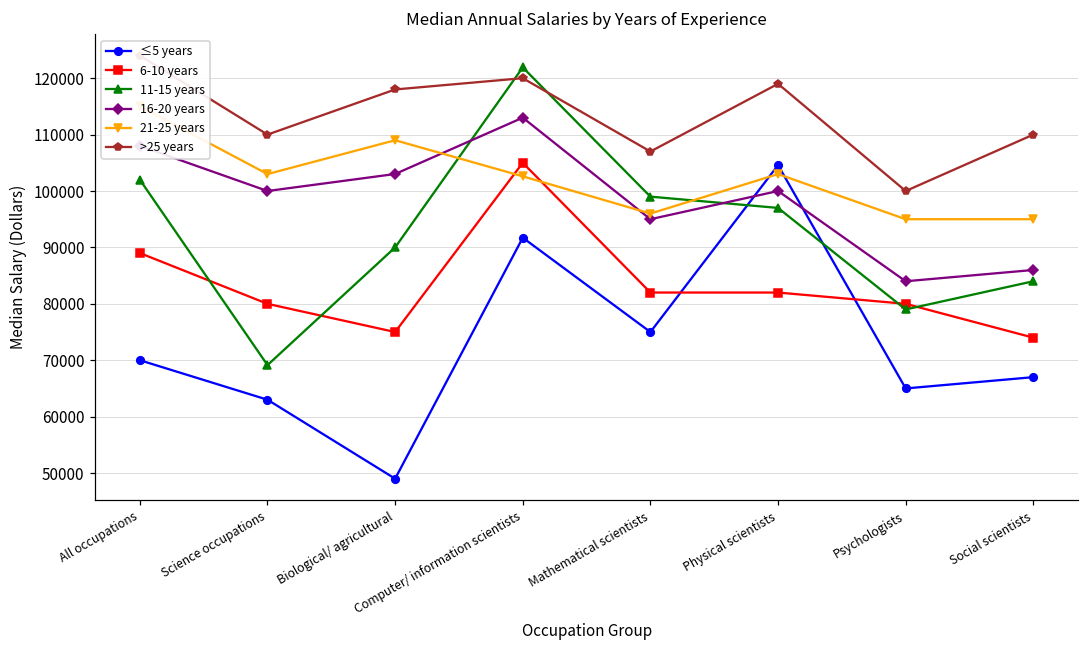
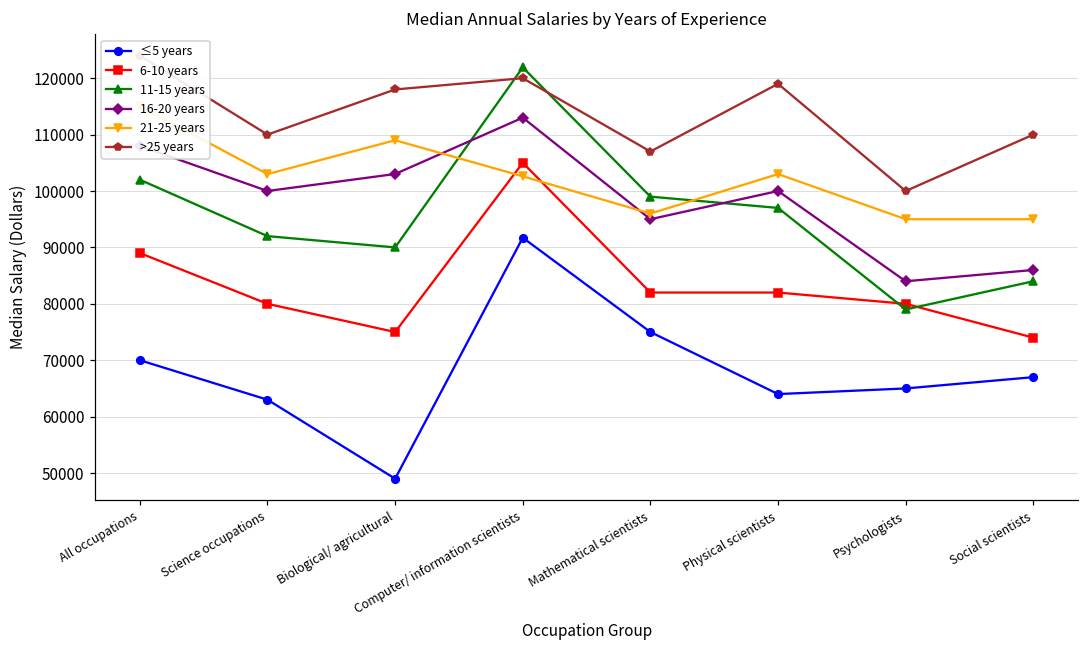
  {
    "≤5 years": {
      "All occupations": 70000,
      "Science occupations": 63000,
      "Biological/ agricultural": 49000,
      "Computer/ information scientists": 92000,
      "Mathematical scientists": 75000,
-     "Physical scientists": 105000,
+     "Physical scientists": 64000,
      "Psychologists": 65000,
      "Social scientists": 67000
    },
    "6-10 years": {
      "All occupations": 89000,
      "Science occupations": 80000,
      "Biological/ agricultural": 75000,
      "Computer/ information scientists": 105000,
      "Mathematical scientists": 82000,
      "Physical scientists": 82000,
      "Psychologists": 80000,
      "Social scientists": 74000
    },
    "11-15 years": {
      "All occupations": 102000,
-     "Science occupations": 69000,
+     "Science occupations": 92000,
      "Biological/ agricultural": 90000,
      "Computer/ information scientists": 122000,
      "Mathematical scientists": 99000,
      "Physical scientists": 97000,
      "Psychologists": 79000,
      "Social scientists": 84000
    },
    "16-20 years": {
      "Science occupations": 100000,
      "Biological/ agricultural": 103000,
      "Computer/ information scientists": 113000,
      "Mathematical scientists": 95000,
      "Physical scientists": 100000,
      "Psychologists": 84000,
      "Social scientists": 86000
    },
    "21-25 years": {
      "Science occupations": 103000,
      "Biological/ agricultural": 109000,
      "Computer/ information scientists": 103000,
      "Mathematical scientists": 96000,
      "Physical scientists": 103000,
      "Psychologists": 95000,
      "Social scientists": 95000
    },
    ">25 years": {
      "Science occupations": 110000,
      "Biological/ agricultural": 118000,
      "Computer/ information scientists": 120000,
      "Mathematical scientists": 107000,
      "Physical scientists": 119000,
      "Psychologists": 100000,
      "Social scientists": 110000
    }
  }
